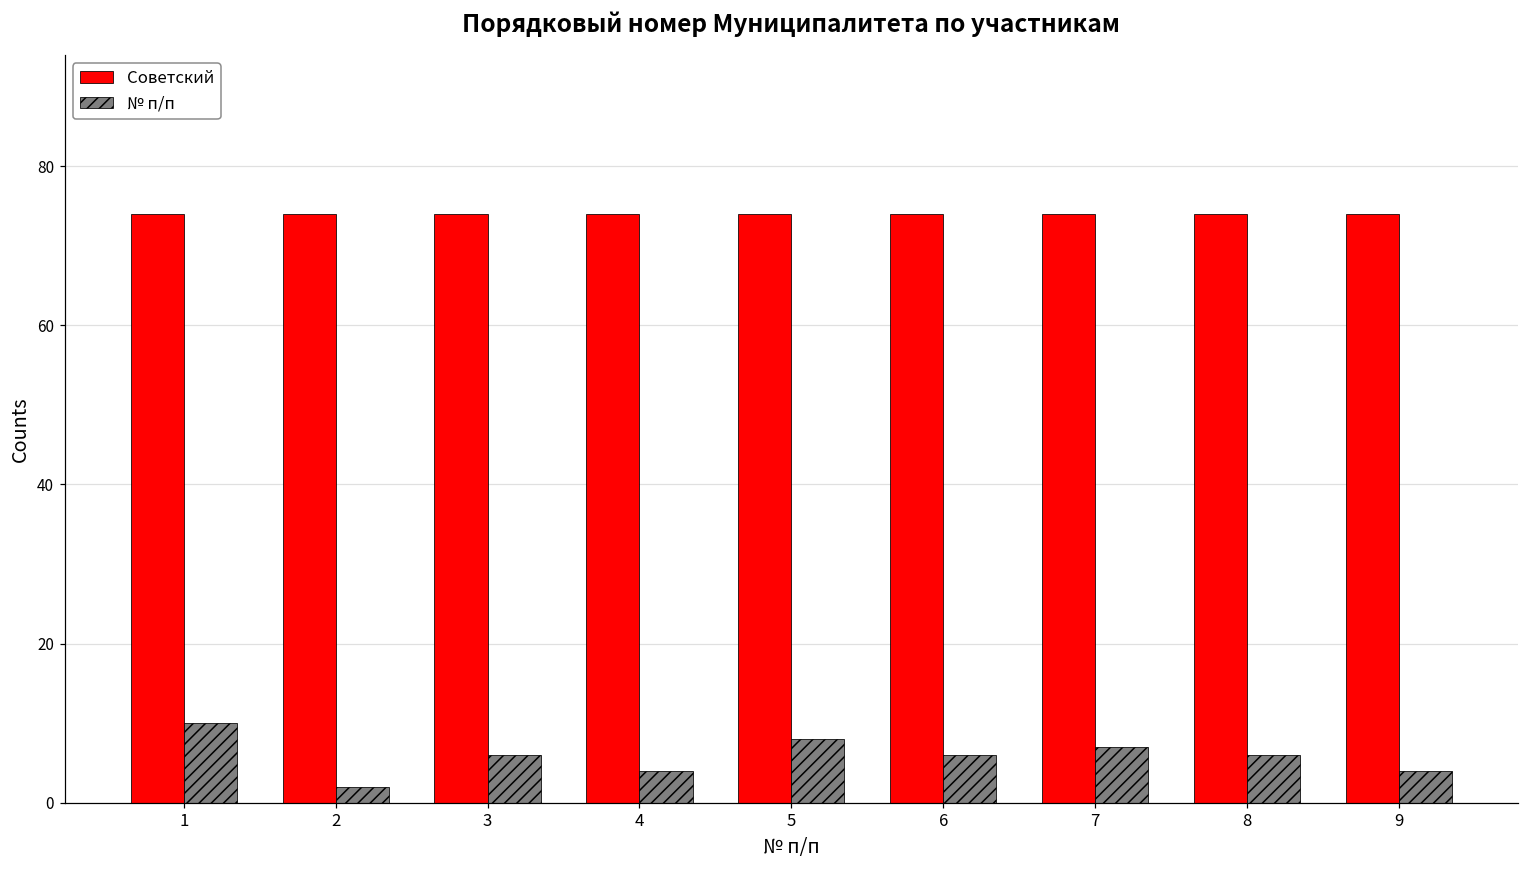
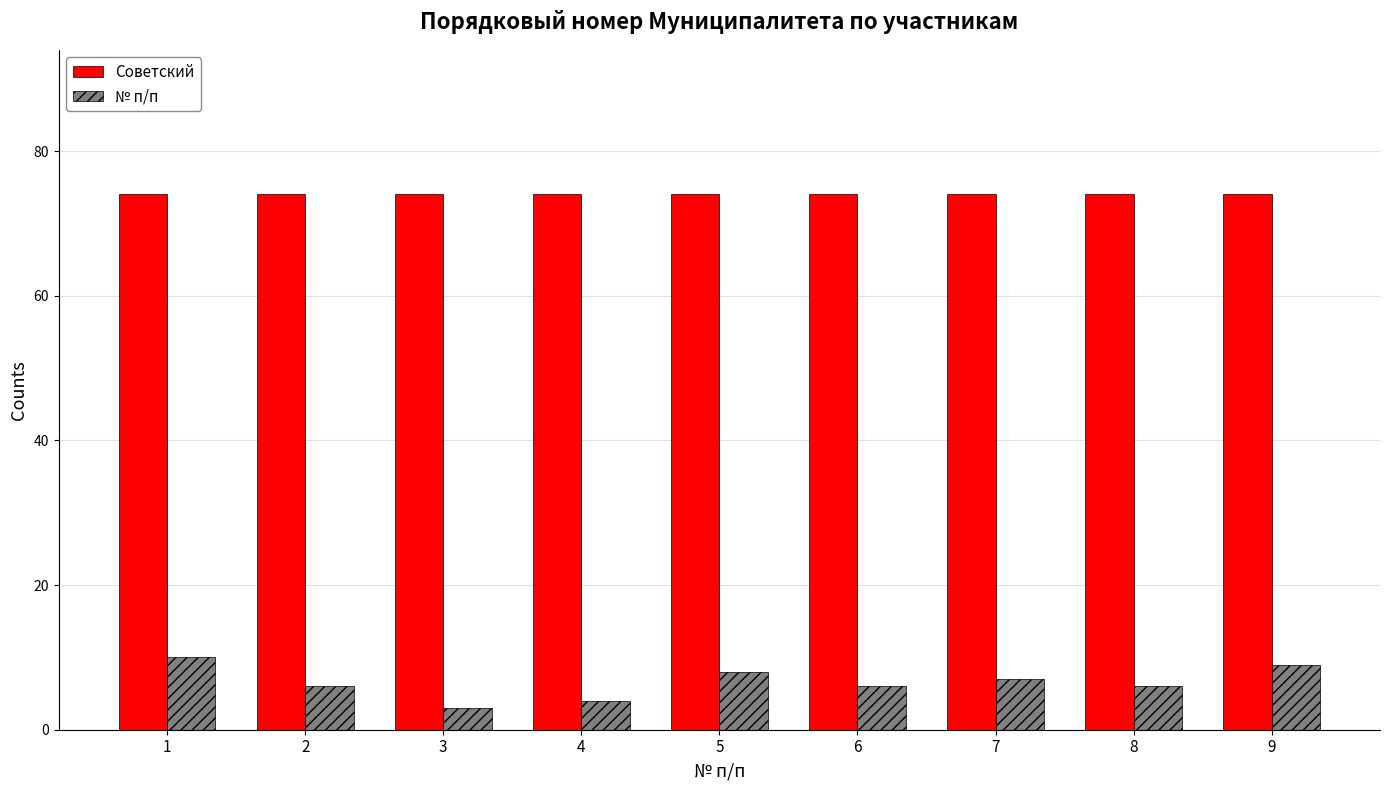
  {
    "Советский": {
      "1": 74,
      "2": 74,
      "3": 74,
      "4": 74,
      "5": 74,
      "6": 74,
      "7": 74,
      "8": 74,
      "9": 74
    },
    "№ п/п": {
      "1": 10,
-     "2": 2,
-     "3": 6,
+     "2": 6,
+     "3": 3,
      "4": 4,
      "5": 8,
      "6": 6,
      "7": 7,
      "8": 6,
-     "9": 4
+     "9": 9
    }
  }
